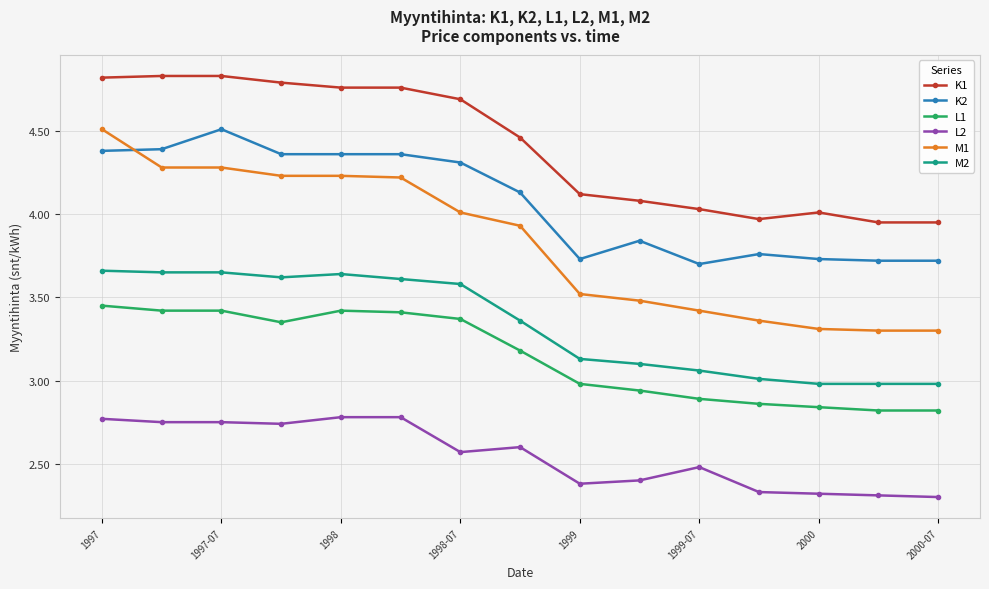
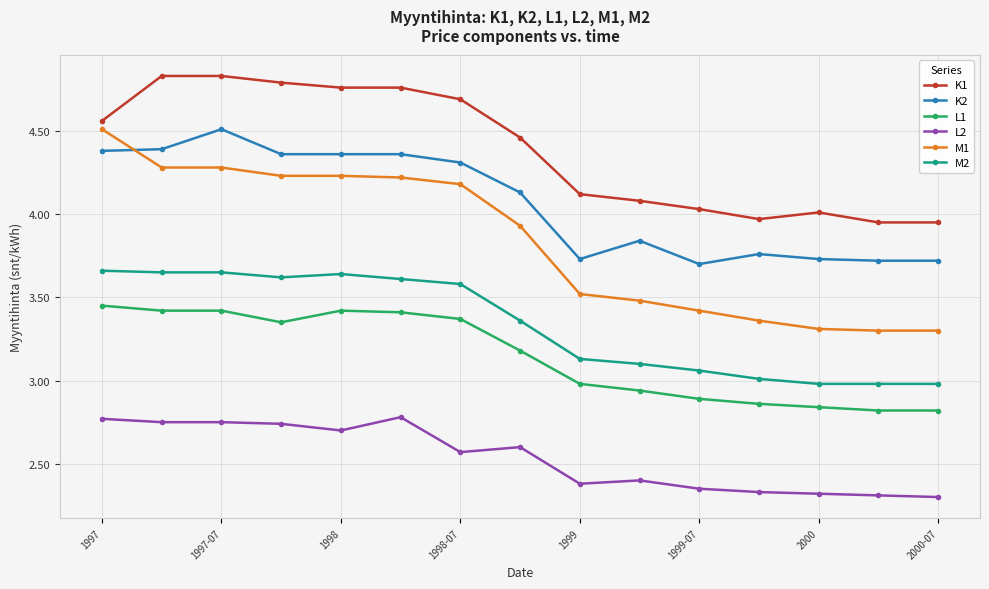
  {
    "K1": {
-     "1997": 4.82,
+     "1997": 4.56,
      "1997-07": 4.83,
      "1998": 4.76,
      "1998-07": 4.69,
      "1999": 4.12,
      "1999-07": 4.03,
      "2000": 4.01,
      "2000-07": 3.95
    },
    "K2": {
      "1997": 4.38,
      "1997-07": 4.51,
      "1998": 4.36,
      "1998-07": 4.31,
      "1999": 3.73,
      "1999-07": 3.70,
      "2000": 3.73,
      "2000-07": 3.72
    },
    "L2": {
      "1997": 2.77,
      "1997-07": 2.75,
-     "1998": 2.78,
+     "1998": 2.70,
      "1998-07": 2.57,
      "1999": 2.38,
-     "1999-07": 2.48,
+     "1999-07": 2.35,
      "2000": 2.32,
      "2000-07": 2.30
    },
    "M1": {
      "1997": 4.51,
      "1997-07": 4.28,
      "1998": 4.23,
-     "1998-07": 4.01,
+     "1998-07": 4.18,
      "1999": 3.52,
      "1999-07": 3.42,
      "2000": 3.31,
      "2000-07": 3.30
    }
  }
